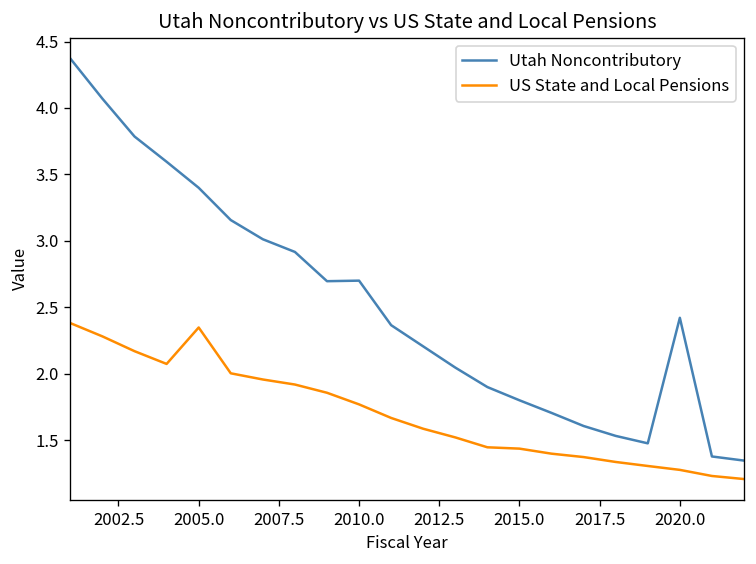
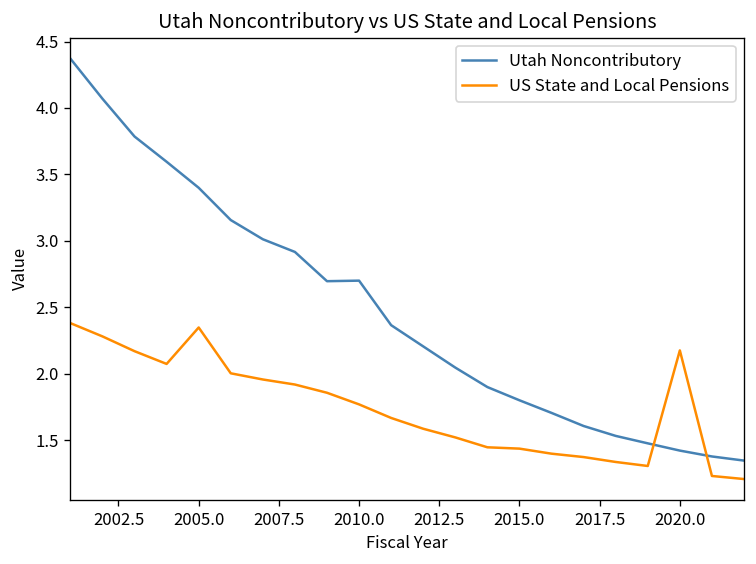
  {
    "Utah Noncontributory": {
      "2005.0": 3.40,
      "2010.0": 2.70,
      "2015.0": 1.80,
-     "2020.0": 2.42
+     "2020.0": 1.42
    },
    "US State and Local Pensions": {
      "2005.0": 2.35,
      "2010.0": 1.77,
      "2015.0": 1.44,
-     "2020.0": 1.28
+     "2020.0": 2.18
    }
  }
